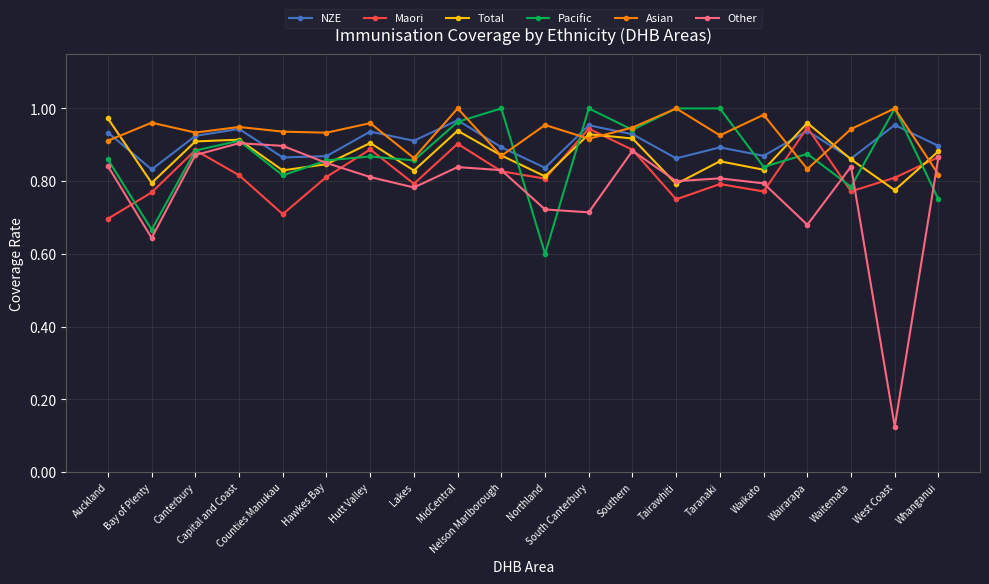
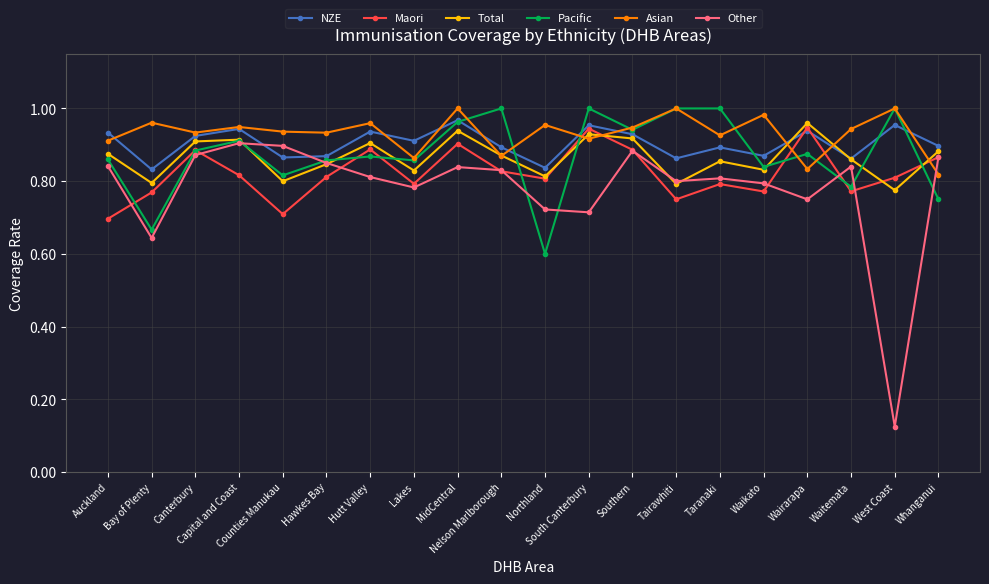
  {
    "NZE": {
      "Auckland": 0.93,
      "Bay of Plenty": 0.83,
      "Canterbury": 0.92,
      "Counties Manukau": 0.87,
      "Hawkes Bay": 0.87,
      "Hutt Valley": 0.94,
      "Lakes": 0.91,
      "Nelson Marlborough": 0.89,
      "Northland": 0.84,
      "South Canterbury": 0.95,
      "Southern": 0.93,
      "Tairawhiti": 0.86,
      "Taranaki": 0.89,
      "Waikato": 0.87,
      "Wairarapa": 0.94,
      "West Coast": 0.95,
      "Whanganui": 0.90
    },
    "Maori": {
      "Auckland": 0.70,
      "Bay of Plenty": 0.77,
      "Capital and Coast": 0.82,
      "Counties Manukau": 0.71,
      "Hawkes Bay": 0.81,
      "Hutt Valley": 0.89,
      "Lakes": 0.79,
      "MidCentral": 0.90,
      "South Canterbury": 0.94,
      "Tairawhiti": 0.75,
      "Taranaki": 0.79,
      "Waikato": 0.77,
      "Wairarapa": 0.95,
      "Waitemata": 0.77,
      "West Coast": 0.81
    },
    "Total": {
-     "Auckland": 0.97,
+     "Auckland": 0.88,
      "Bay of Plenty": 0.80,
      "Canterbury": 0.91,
-     "Counties Manukau": 0.83,
+     "Counties Manukau": 0.80,
      "Hutt Valley": 0.90,
      "Lakes": 0.83,
      "MidCentral": 0.94,
      "South Canterbury": 0.93,
      "Southern": 0.92,
      "Tairawhiti": 0.79,
      "Taranaki": 0.85,
      "Waikato": 0.83,
      "Wairarapa": 0.96,
      "West Coast": 0.78,
      "Whanganui": 0.88
    },
    "Pacific": {
      "Auckland": 0.86,
      "Bay of Plenty": 0.67,
      "Counties Manukau": 0.82,
      "Hawkes Bay": 0.86,
      "Hutt Valley": 0.87,
      "Nelson Marlborough": 1.00,
      "Northland": 0.60,
      "South Canterbury": 1.00,
      "Taranaki": 1.00,
      "Waikato": 0.84,
      "Wairarapa": 0.88,
      "Waitemata": 0.78,
      "Whanganui": 0.75
    },
    "Asian": {
      "Auckland": 0.91,
      "Bay of Plenty": 0.96,
      "Canterbury": 0.93,
      "Counties Manukau": 0.94,
      "Hawkes Bay": 0.93,
      "Hutt Valley": 0.96,
      "MidCentral": 1.00,
      "Northland": 0.95,
      "South Canterbury": 0.92,
      "Taranaki": 0.93,
      "Waikato": 0.98,
      "Wairarapa": 0.83,
      "Waitemata": 0.94,
      "Whanganui": 0.82
    },
    "Other": {
      "Auckland": 0.84,
      "Bay of Plenty": 0.64,
      "Canterbury": 0.87,
      "Counties Manukau": 0.90,
      "Hutt Valley": 0.81,
      "Lakes": 0.78,
      "MidCentral": 0.84,
      "Northland": 0.72,
      "South Canterbury": 0.71,
      "Tairawhiti": 0.80,
      "Taranaki": 0.81,
      "Waikato": 0.79,
-     "Wairarapa": 0.68,
+     "Wairarapa": 0.75,
      "Waitemata": 0.84,
      "West Coast": 0.13
    }
  }
